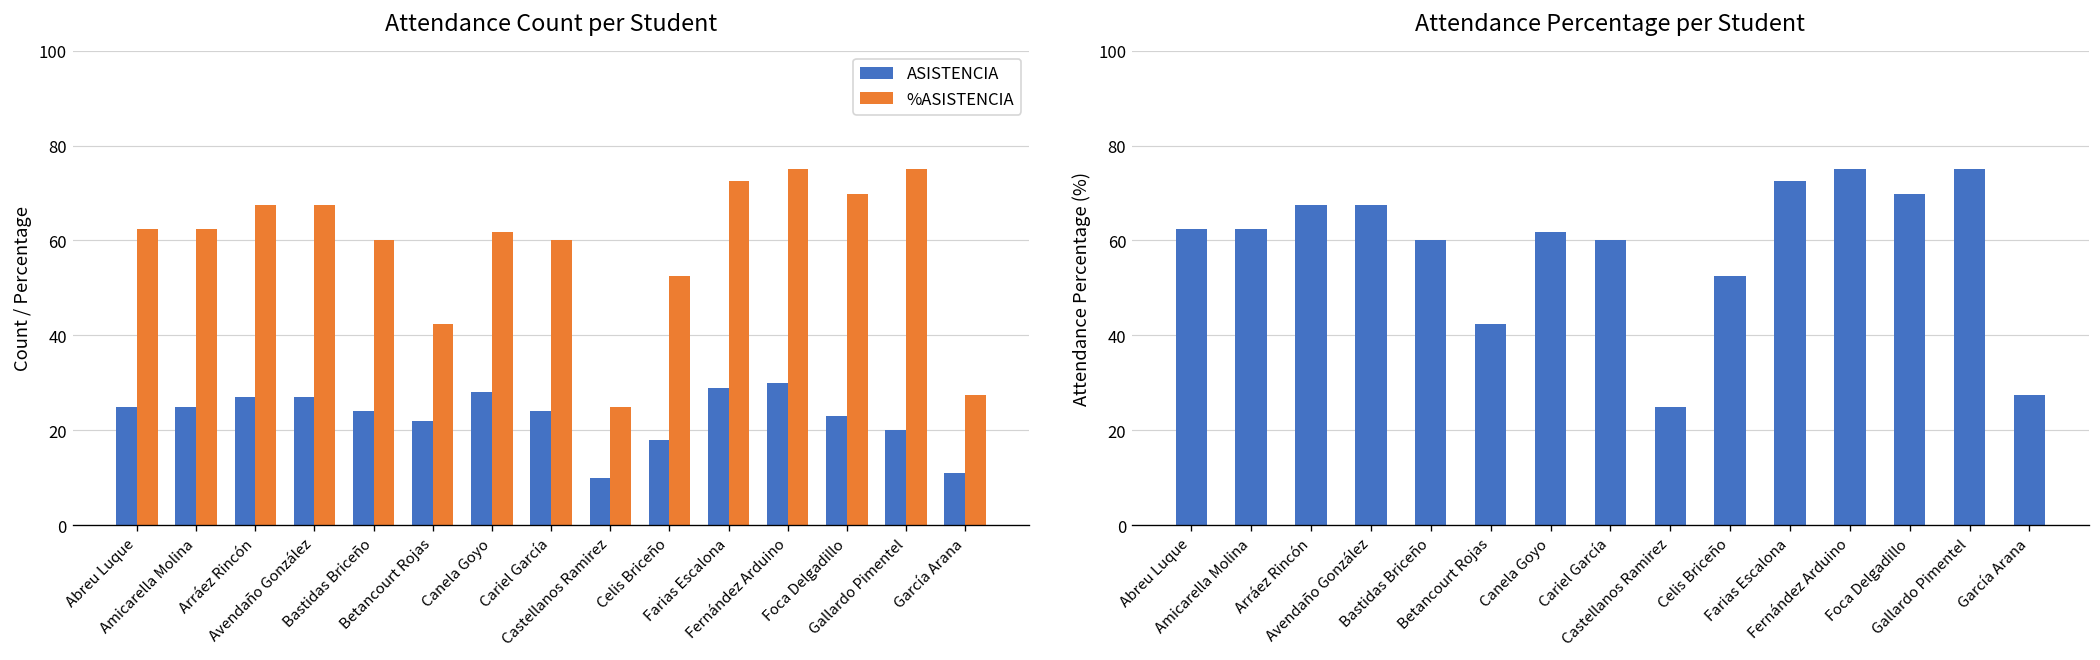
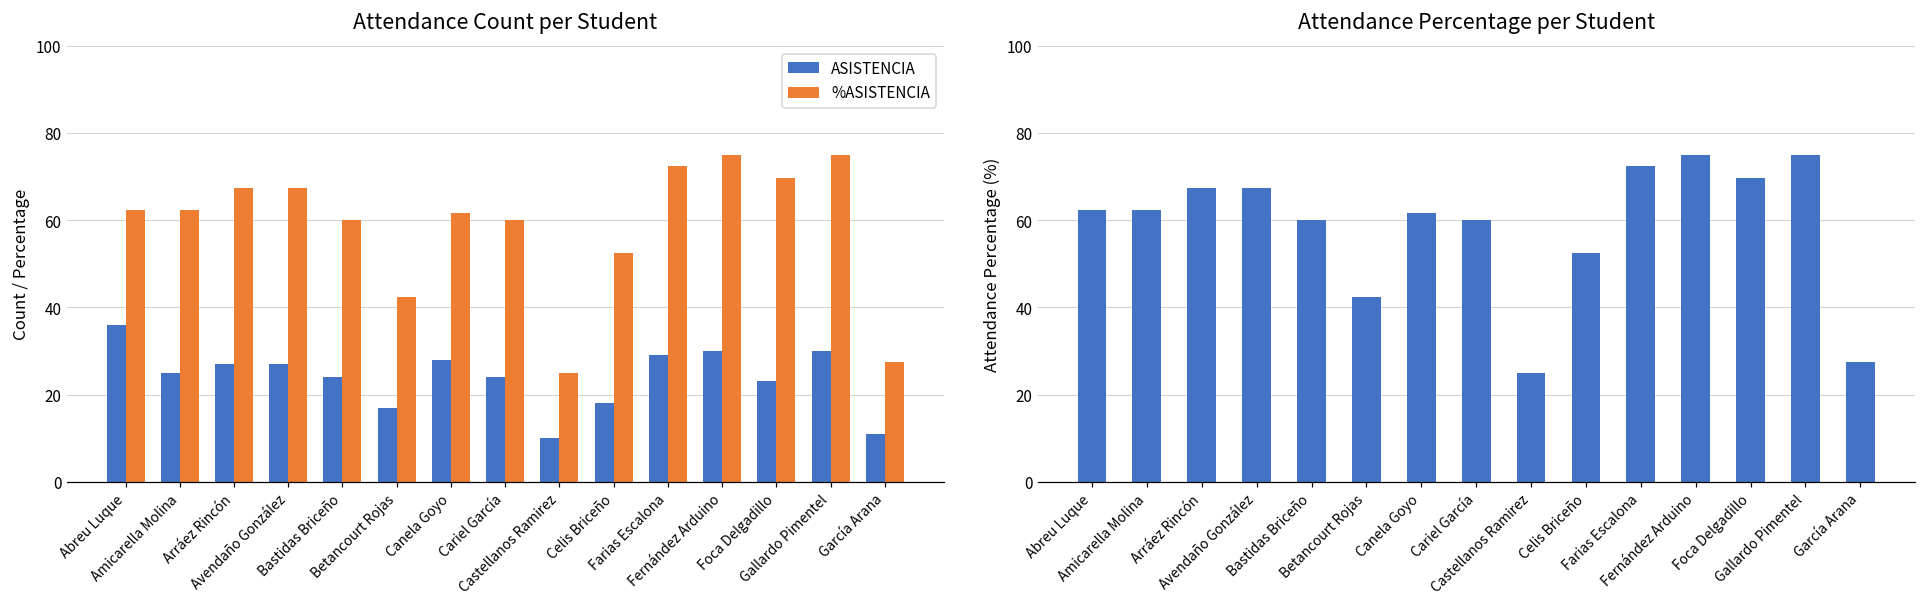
  {
    "Attendance Count per Student": {
      "ASISTENCIA": {
-       "Abreu Luque": 25,
+       "Abreu Luque": 36,
        "Amicarella Molina": 25,
        "Arráez Rincón": 27,
        "Avendaño González": 27,
        "Bastidas Briceño": 24,
-       "Betancourt Rojas": 22,
+       "Betancourt Rojas": 17,
        "Canela Goyo": 28,
        "Cariel García": 24,
        "Castellanos Ramirez": 10,
        "Celis Briceño": 18,
        "Farias Escalona": 29,
        "Fernández Arduino": 30,
        "Foca Delgadillo": 23,
-       "Gallardo Pimentel": 20,
+       "Gallardo Pimentel": 30,
        "García Arana": 11
      },
      "%ASISTENCIA": {
        "Abreu Luque": 63,
        "Amicarella Molina": 63,
        "Arráez Rincón": 68,
        "Avendaño González": 68,
        "Bastidas Briceño": 60,
        "Betancourt Rojas": 43,
        "Canela Goyo": 62,
        "Cariel García": 60,
        "Castellanos Ramirez": 25,
        "Celis Briceño": 53,
        "Farias Escalona": 73,
        "Fernández Arduino": 75,
        "Foca Delgadillo": 70,
        "Gallardo Pimentel": 75,
        "García Arana": 28
      }
    },
    "Attendance Percentage per Student": {
      "Abreu Luque": 63,
      "Amicarella Molina": 63,
      "Arráez Rincón": 68,
      "Avendaño González": 68,
      "Bastidas Briceño": 60,
      "Betancourt Rojas": 43,
      "Canela Goyo": 62,
      "Cariel García": 60,
      "Castellanos Ramirez": 25,
      "Celis Briceño": 53,
      "Farias Escalona": 73,
      "Fernández Arduino": 75,
      "Foca Delgadillo": 70,
      "Gallardo Pimentel": 75,
      "García Arana": 28
    }
  }
